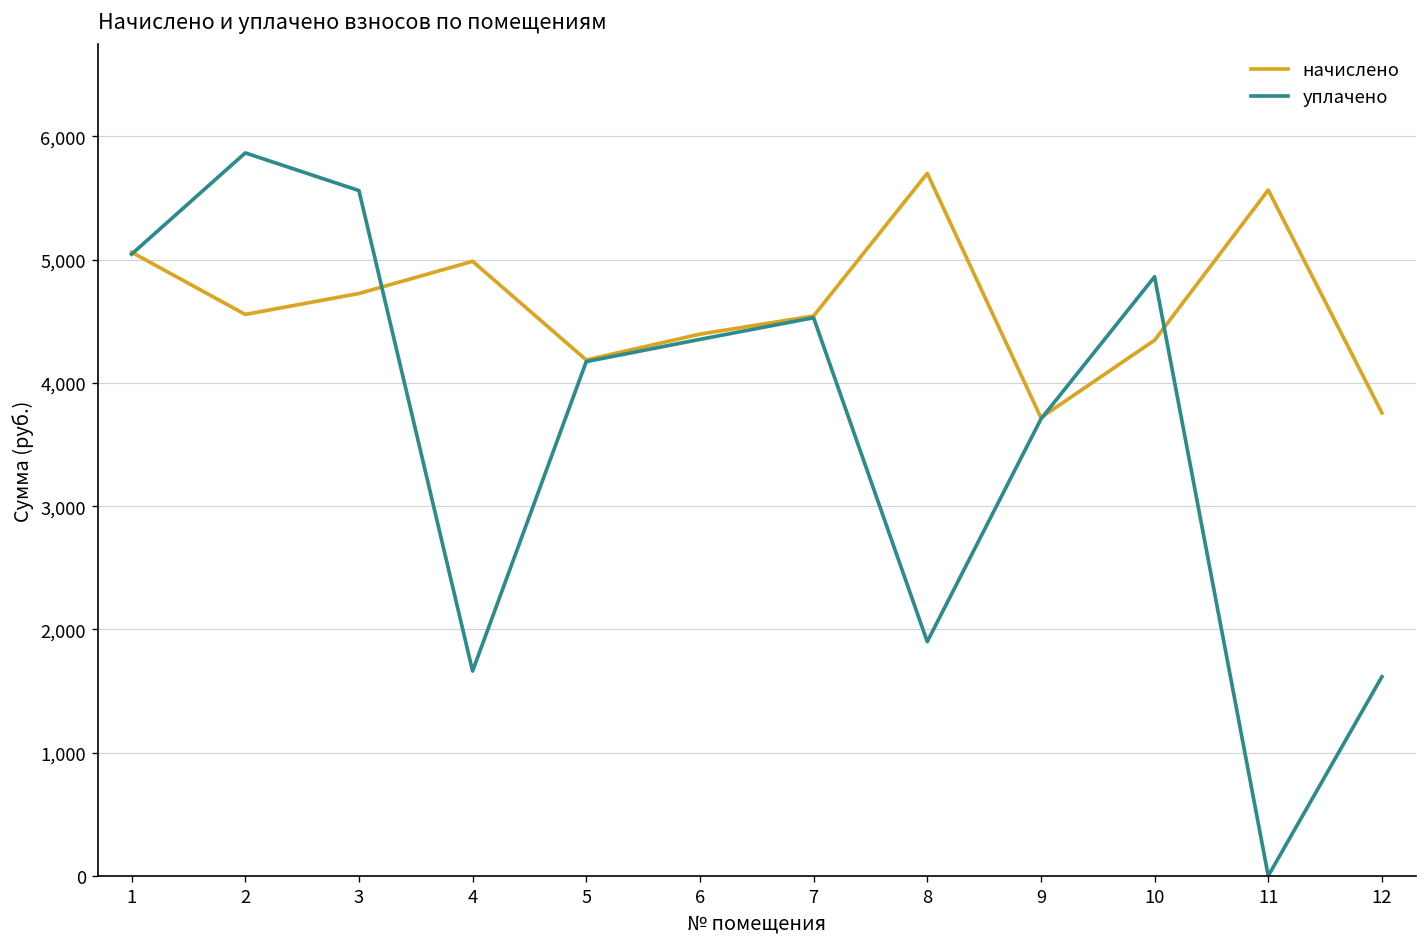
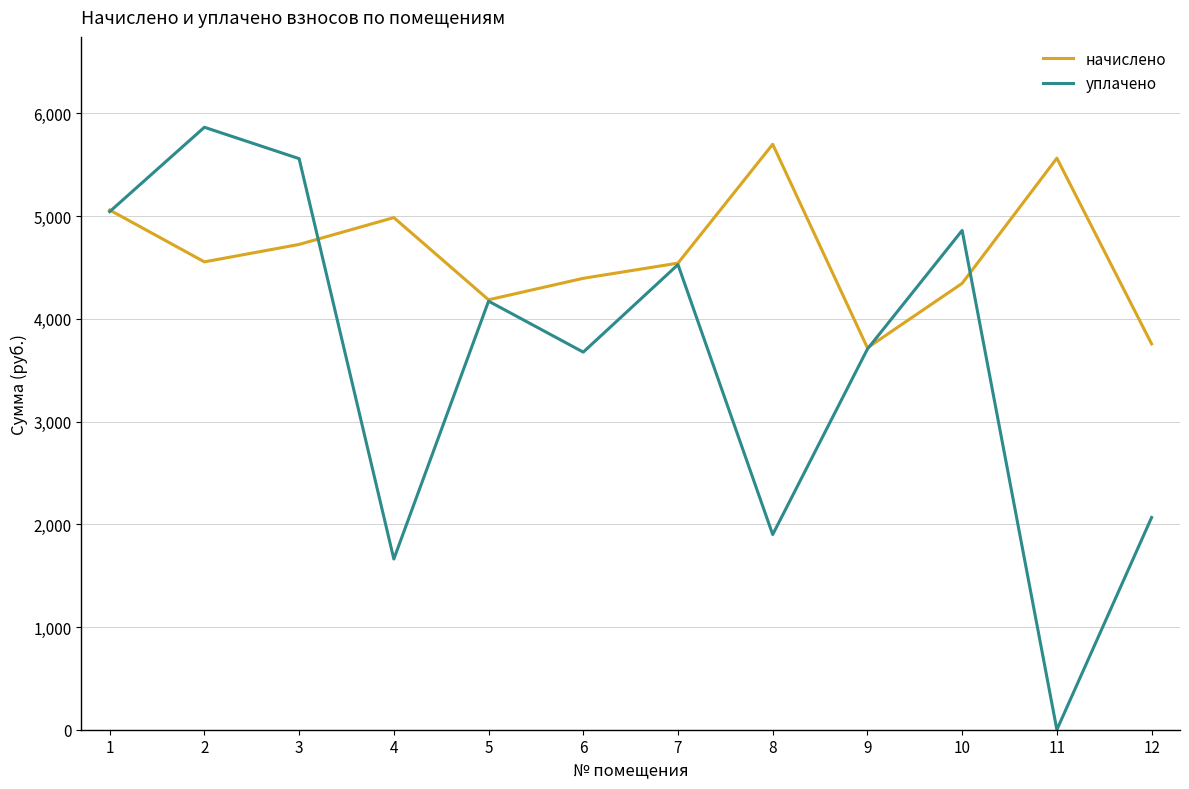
  {
    "начислено": {
      "2": "4,560",
      "3": "4,730",
      "4": "4,990",
      "6": "4,400",
      "8": "5,700",
      "10": "4,350",
      "11": "5,570",
      "12": "3,760"
    },
    "уплачено": {
      "2": "5,870",
      "3": "5,560",
      "4": "1,660",
-     "6": "4,350",
+     "6": "3,680",
      "8": "1,900",
      "10": "4,860",
      "11": "0",
-     "12": "1,620"
+     "12": "2,070"
    }
  }
